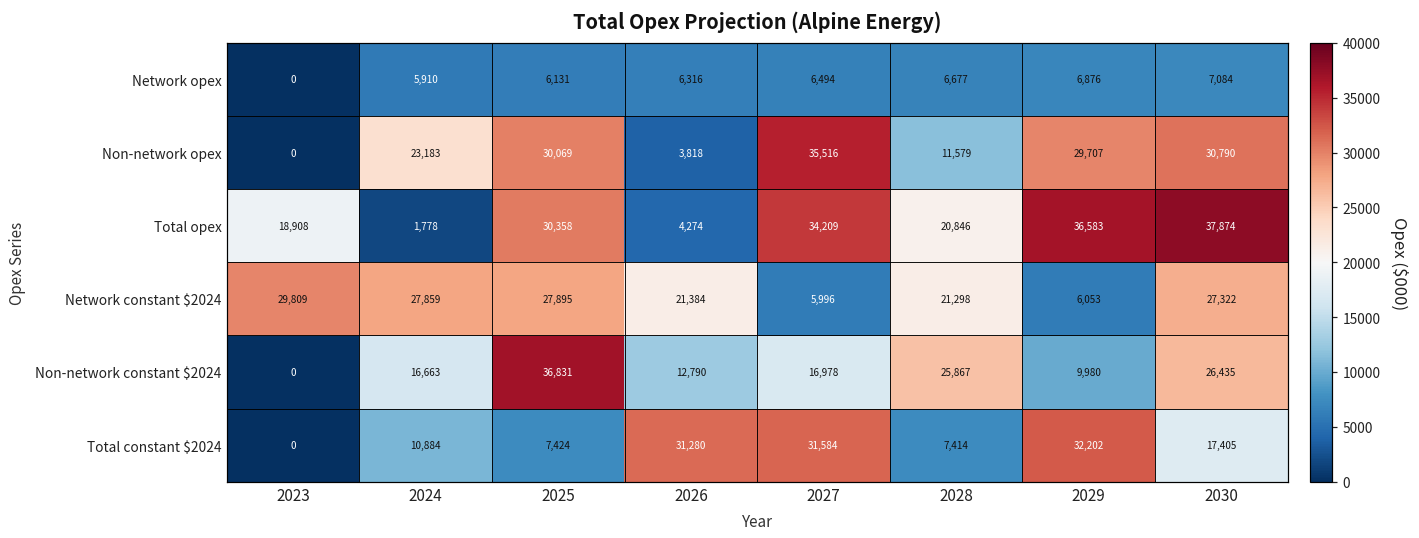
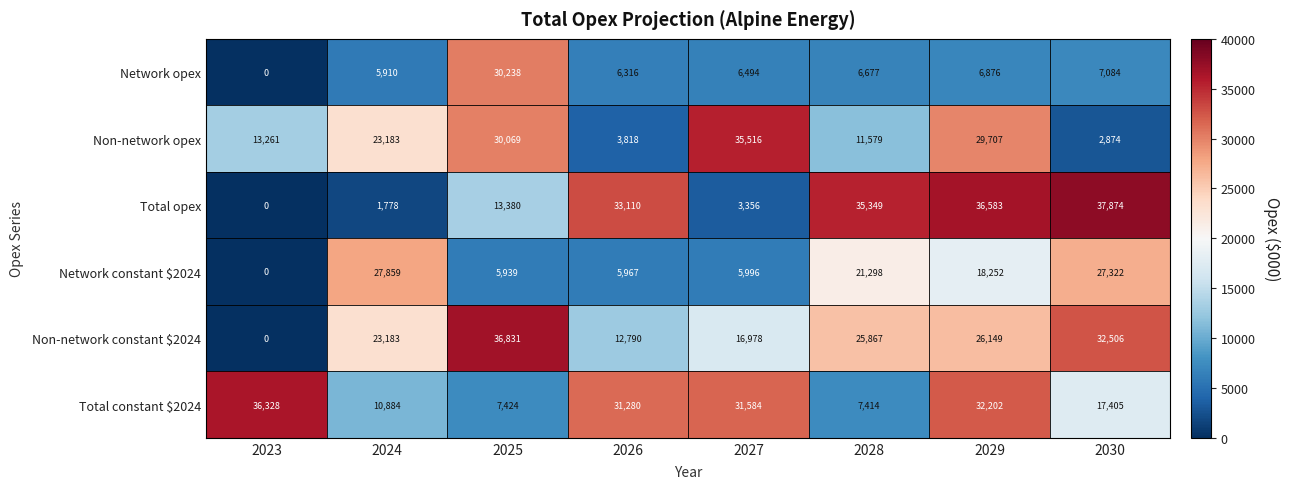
  {
    "Network opex": {
      "2023": "0",
      "2024": "5,910",
-     "2025": "6,131",
+     "2025": "30,238",
      "2026": "6,316",
      "2027": "6,494",
      "2028": "6,677",
      "2029": "6,876",
      "2030": "7,084"
    },
    "Non-network opex": {
-     "2023": "0",
+     "2023": "13,261",
      "2024": "23,183",
      "2025": "30,069",
      "2026": "3,818",
      "2027": "35,516",
      "2028": "11,579",
      "2029": "29,707",
-     "2030": "30,790"
+     "2030": "2,874"
    },
    "Total opex": {
-     "2023": "18,908",
+     "2023": "0",
      "2024": "1,778",
-     "2025": "30,358",
-     "2026": "4,274",
-     "2027": "34,209",
-     "2028": "20,846",
+     "2025": "13,380",
+     "2026": "33,110",
+     "2027": "3,356",
+     "2028": "35,349",
      "2029": "36,583",
      "2030": "37,874"
    },
    "Network constant $2024": {
-     "2023": "29,809",
+     "2023": "0",
      "2024": "27,859",
-     "2025": "27,895",
-     "2026": "21,384",
+     "2025": "5,939",
+     "2026": "5,967",
      "2027": "5,996",
      "2028": "21,298",
-     "2029": "6,053",
+     "2029": "18,252",
      "2030": "27,322"
    },
    "Non-network constant $2024": {
      "2023": "0",
-     "2024": "16,663",
+     "2024": "23,183",
      "2025": "36,831",
      "2026": "12,790",
      "2027": "16,978",
      "2028": "25,867",
-     "2029": "9,980",
-     "2030": "26,435"
+     "2029": "26,149",
+     "2030": "32,506"
    },
    "Total constant $2024": {
-     "2023": "0",
+     "2023": "36,328",
      "2024": "10,884",
      "2025": "7,424",
      "2026": "31,280",
      "2027": "31,584",
      "2028": "7,414",
      "2029": "32,202",
      "2030": "17,405"
    }
  }
